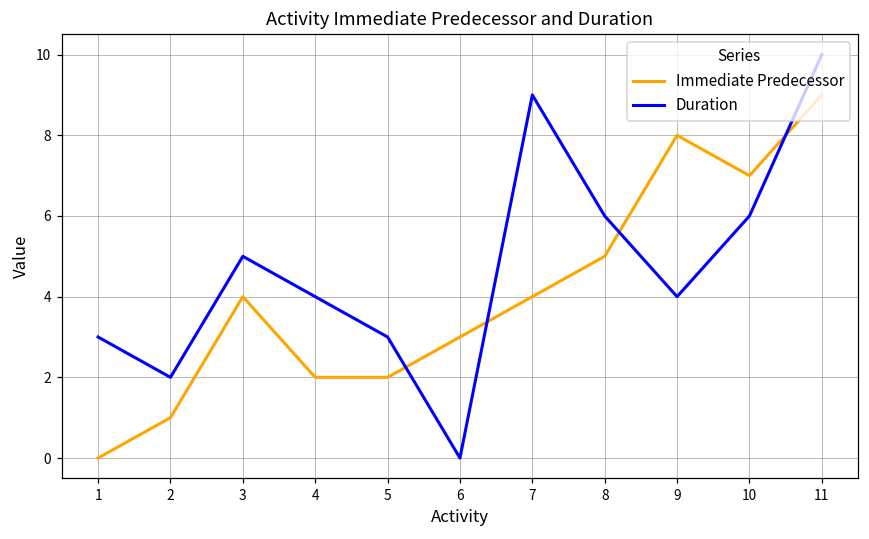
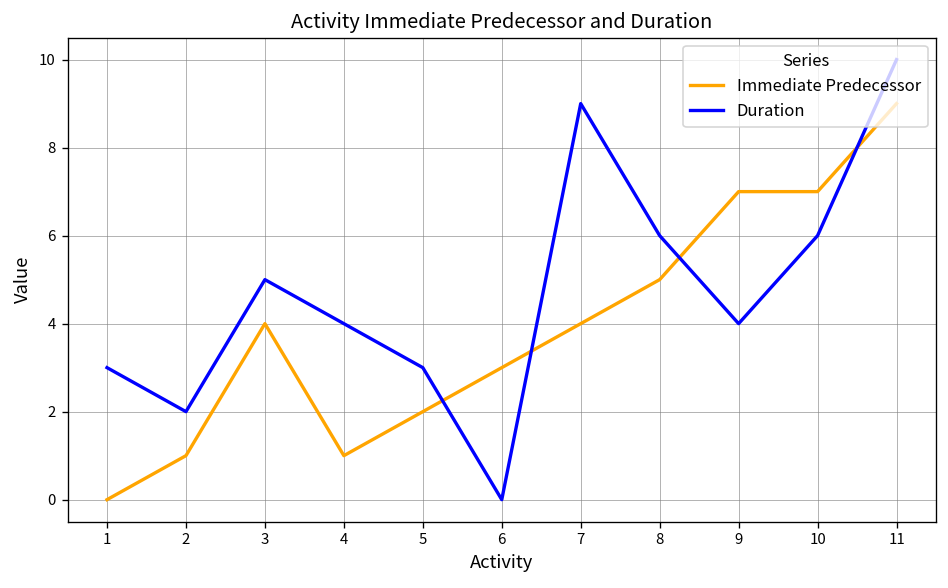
  {
    "Immediate Predecessor": {
      "1": 0,
      "2": 1,
      "3": 4,
-     "4": 2,
+     "4": 1,
      "5": 2,
      "6": 3,
      "7": 4,
      "8": 5,
-     "9": 8,
+     "9": 7,
      "10": 7
    },
    "Duration": {
      "1": 3,
      "2": 2,
      "3": 5,
      "4": 4,
      "5": 3,
      "6": 0,
      "7": 9,
      "8": 6,
      "9": 4,
      "10": 6
    }
  }
